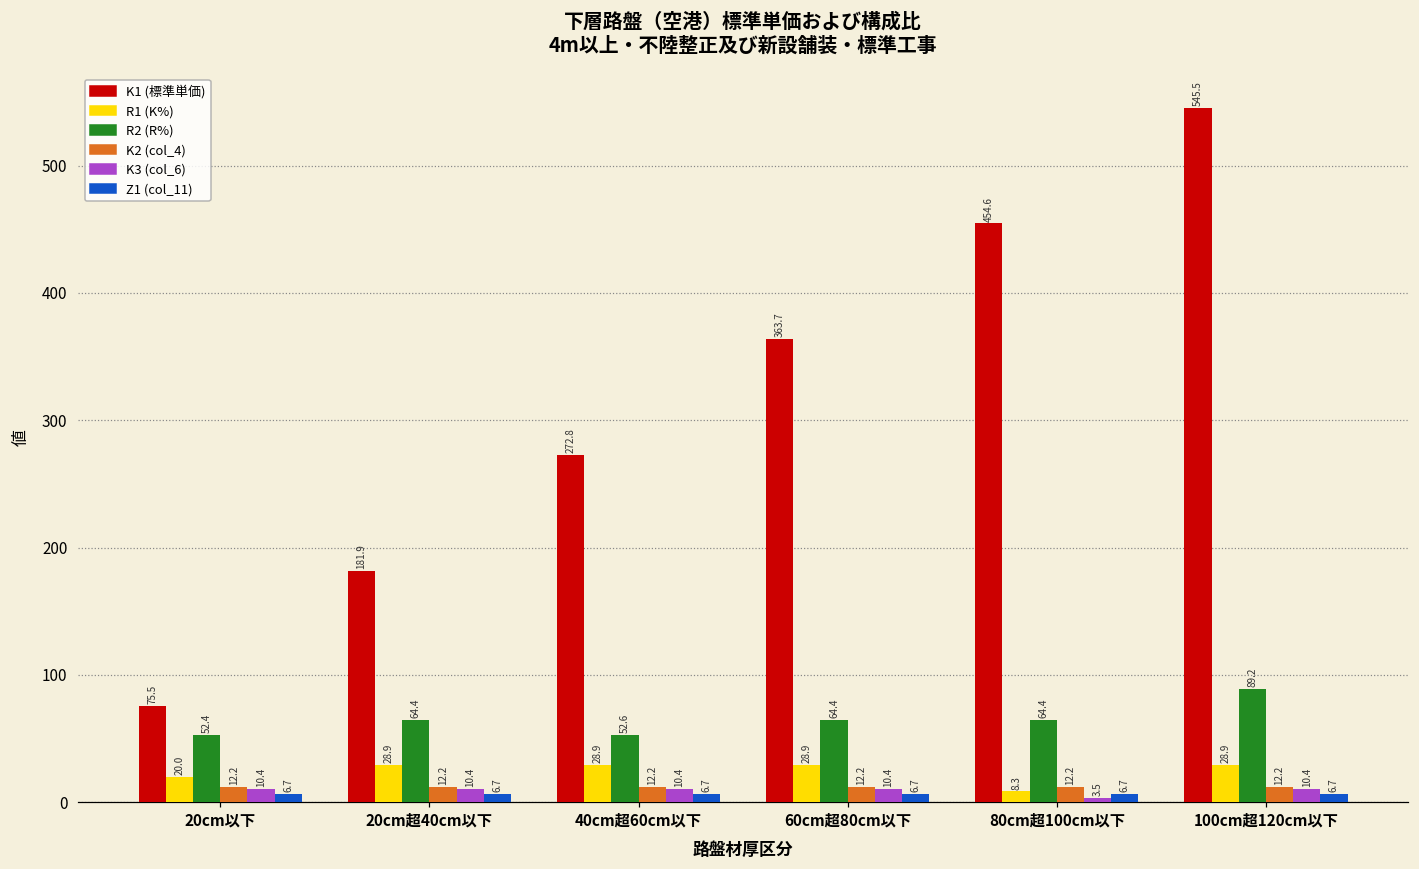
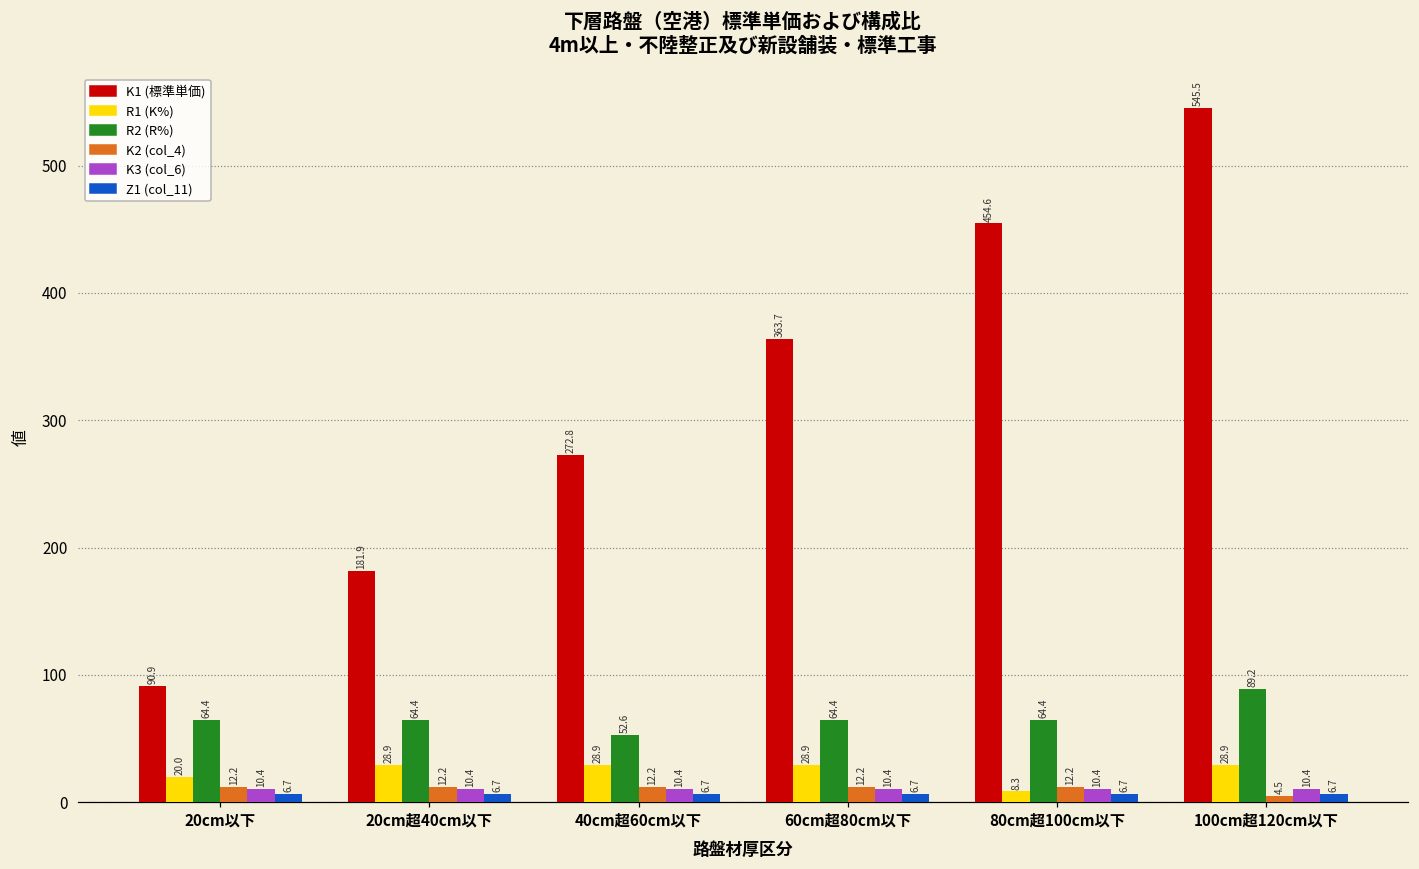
  {
    "K1 (標準単価)": {
-     "20cm以下": 75.5,
+     "20cm以下": 90.9,
      "20cm超40cm以下": 181.9,
      "40cm超60cm以下": 272.8,
      "60cm超80cm以下": 363.7,
      "80cm超100cm以下": 454.6,
      "100cm超120cm以下": 545.5
    },
    "R1 (K%)": {
      "20cm以下": 20.0,
      "20cm超40cm以下": 28.9,
      "40cm超60cm以下": 28.9,
      "60cm超80cm以下": 28.9,
      "80cm超100cm以下": 8.3,
      "100cm超120cm以下": 28.9
    },
    "R2 (R%)": {
-     "20cm以下": 52.4,
+     "20cm以下": 64.4,
      "20cm超40cm以下": 64.4,
      "40cm超60cm以下": 52.6,
      "60cm超80cm以下": 64.4,
      "80cm超100cm以下": 64.4,
      "100cm超120cm以下": 89.2
    },
    "K2 (col_4)": {
      "20cm以下": 12.2,
      "20cm超40cm以下": 12.2,
      "40cm超60cm以下": 12.2,
      "60cm超80cm以下": 12.2,
      "80cm超100cm以下": 12.2,
-     "100cm超120cm以下": 12.2
+     "100cm超120cm以下": 4.5
    },
    "K3 (col_6)": {
      "20cm以下": 10.4,
      "20cm超40cm以下": 10.4,
      "40cm超60cm以下": 10.4,
      "60cm超80cm以下": 10.4,
-     "80cm超100cm以下": 3.5,
+     "80cm超100cm以下": 10.4,
      "100cm超120cm以下": 10.4
    },
    "Z1 (col_11)": {
      "20cm以下": 6.7,
      "20cm超40cm以下": 6.7,
      "40cm超60cm以下": 6.7,
      "60cm超80cm以下": 6.7,
      "80cm超100cm以下": 6.7,
      "100cm超120cm以下": 6.7
    }
  }
